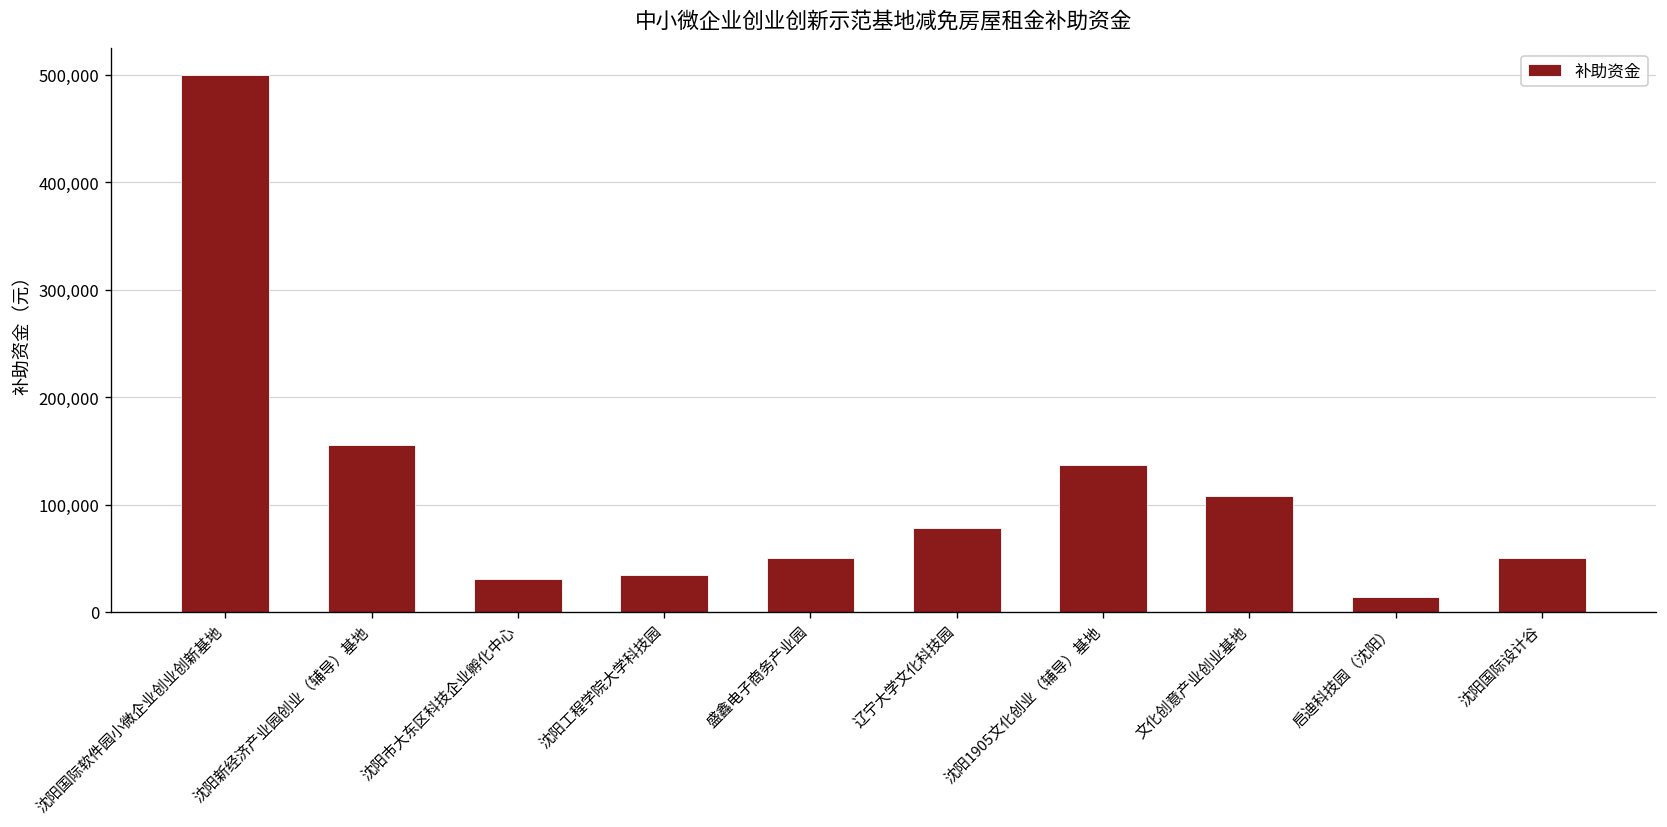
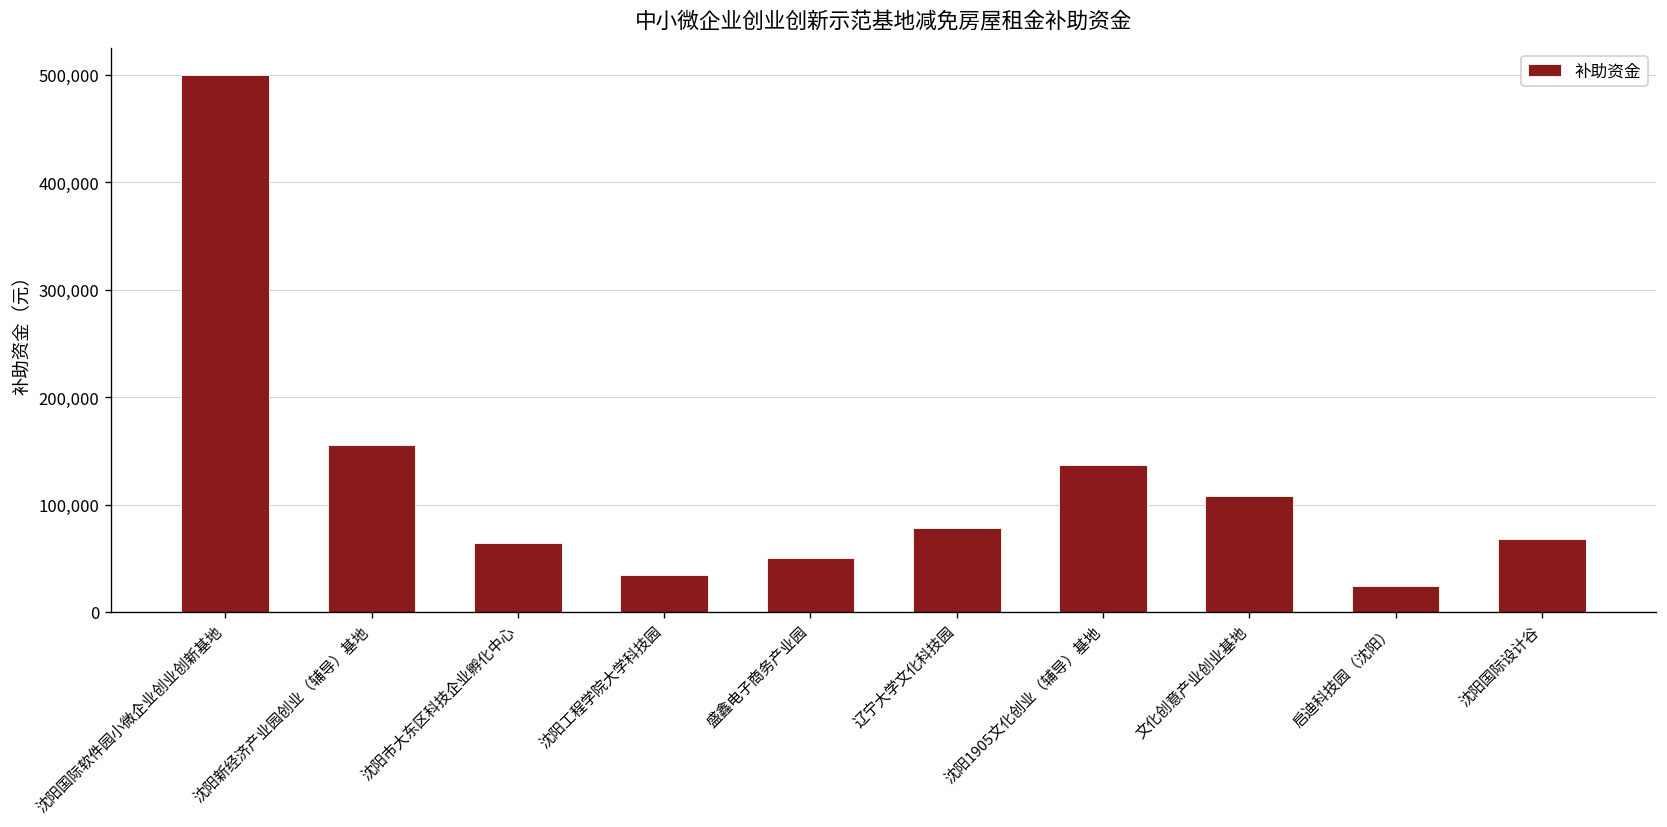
  {
    "沈阳国际软件园小微企业创业创新基地": "500,000",
    "沈阳新经济产业园创业（辅导）基地": "160,000",
-   "沈阳市大东区科技企业孵化中心": "30,000",
+   "沈阳市大东区科技企业孵化中心": "60,000",
    "沈阳工程学院大学科技园": "30,000",
    "盛鑫电子商务产业园": "50,000",
    "辽宁大学文化科技园": "80,000",
    "沈阳1905文化创业（辅导）基地": "140,000",
    "文化创意产业创业基地": "110,000",
-   "启迪科技园（沈阳）": "10,000",
-   "沈阳国际设计谷": "50,000"
+   "启迪科技园（沈阳）": "20,000",
+   "沈阳国际设计谷": "70,000"
  }
